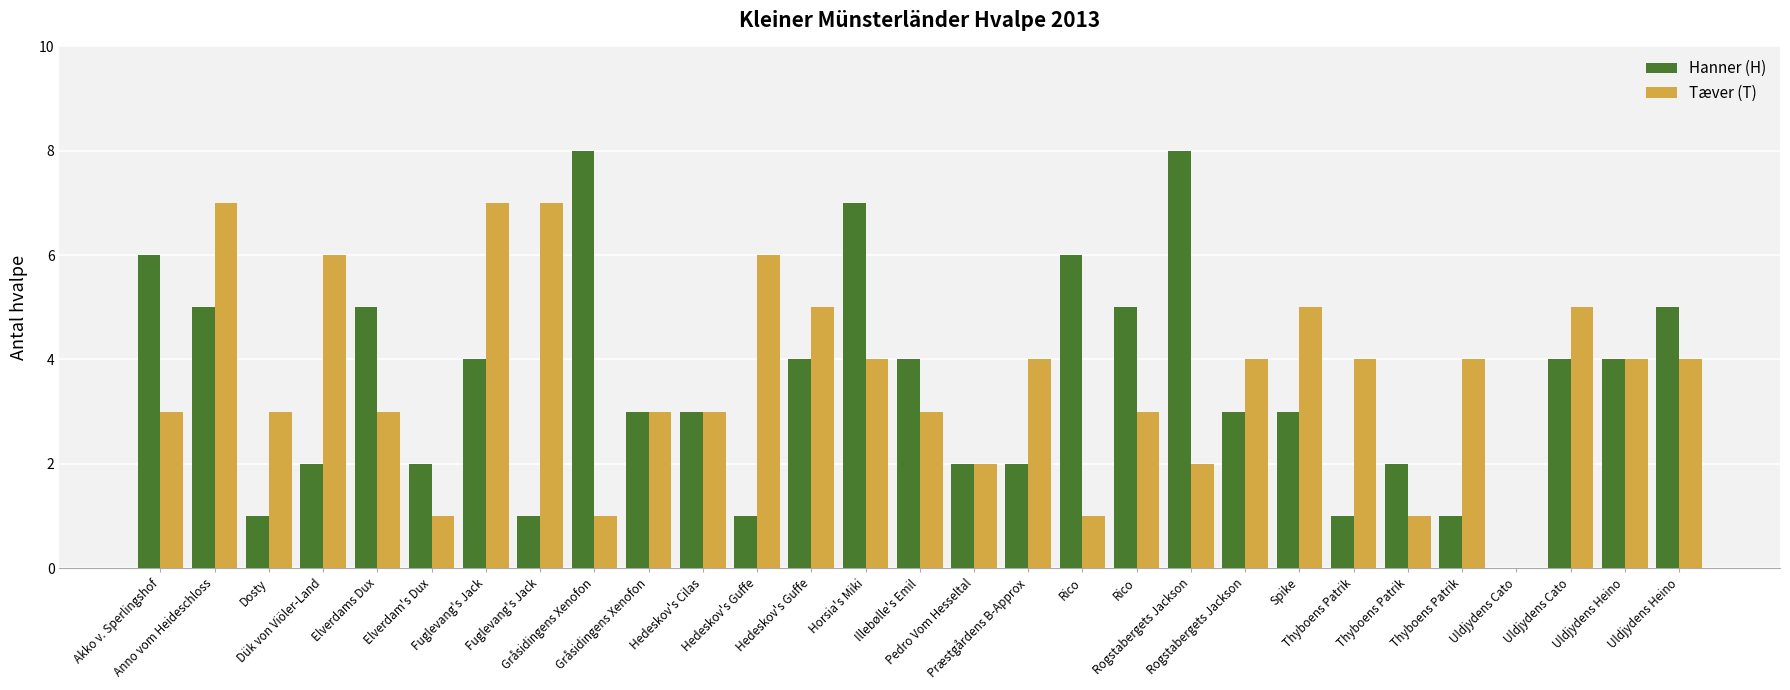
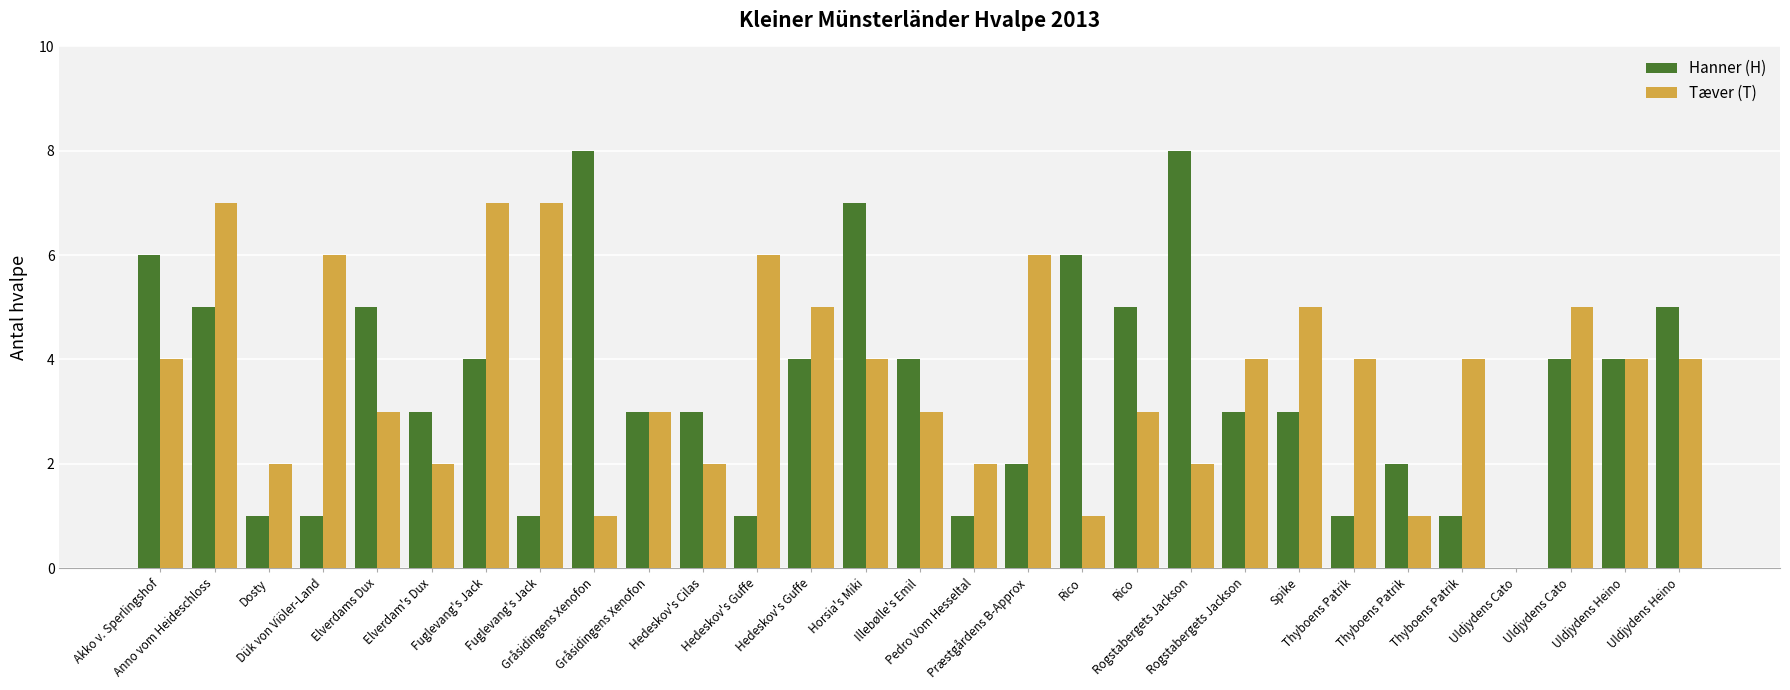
  {
    "Hanner (H)": {
      "Akko v. Sperlingshof": 6,
      "Anno vom Heideschloss": 5,
      "Dosty": 1,
-     "Dük von Viöler-Land": 2,
+     "Dük von Viöler-Land": 1,
      "Elverdams Dux": 5,
-     "Elverdam's Dux": 2,
+     "Elverdam's Dux": 3,
      "Hedeskov's Cilas": 3,
      "Horsia's Miki": 7,
      "Illebølle's Emil": 4,
-     "Pedro Vom Hesseltal": 2,
+     "Pedro Vom Hesseltal": 1,
      "Præstgårdens B-Approx": 2,
      "Spike": 3
    },
    "Tæver (T)": {
-     "Akko v. Sperlingshof": 3,
+     "Akko v. Sperlingshof": 4,
      "Anno vom Heideschloss": 7,
-     "Dosty": 3,
+     "Dosty": 2,
      "Dük von Viöler-Land": 6,
      "Elverdams Dux": 3,
-     "Elverdam's Dux": 1,
-     "Hedeskov's Cilas": 3,
+     "Elverdam's Dux": 2,
+     "Hedeskov's Cilas": 2,
      "Horsia's Miki": 4,
      "Illebølle's Emil": 3,
      "Pedro Vom Hesseltal": 2,
-     "Præstgårdens B-Approx": 4,
+     "Præstgårdens B-Approx": 6,
      "Spike": 5
    }
  }
